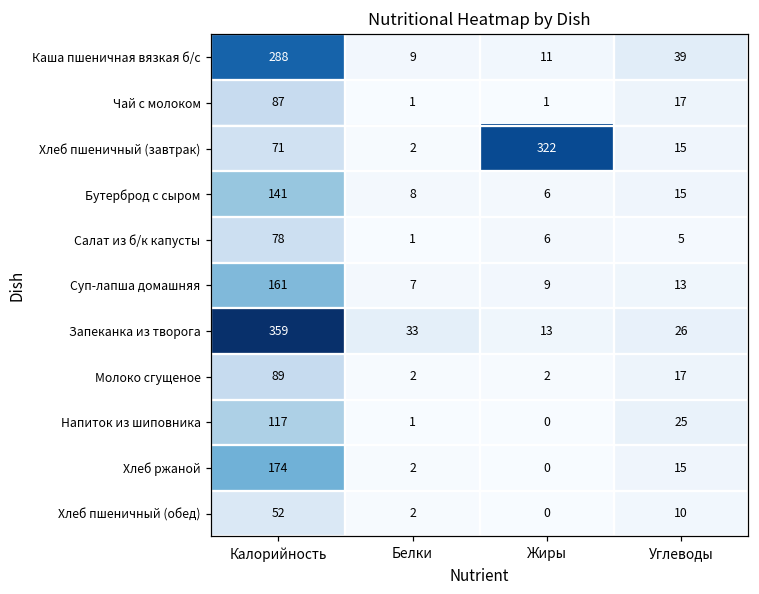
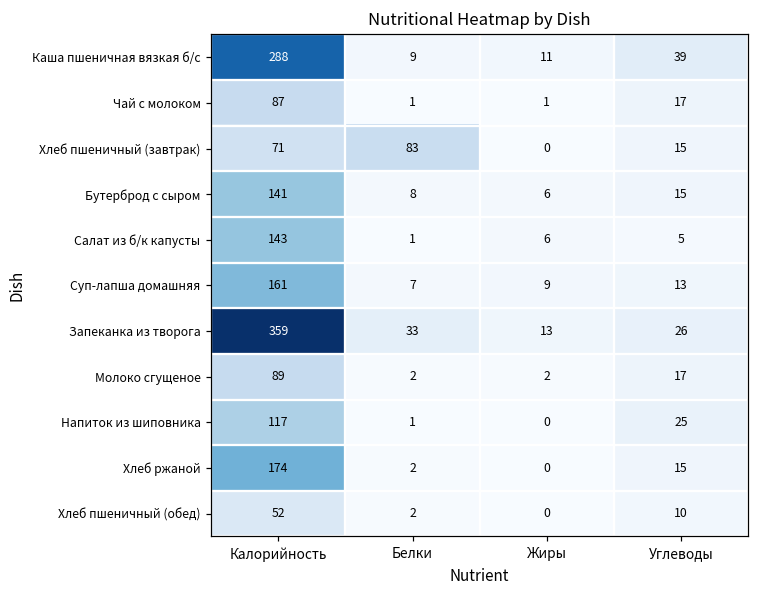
  {
    "Каша пшеничная вязкая б/с": {
      "Калорийность": 288,
      "Белки": 9,
      "Жиры": 11,
      "Углеводы": 39
    },
    "Чай с молоком": {
      "Калорийность": 87,
      "Белки": 1,
      "Жиры": 1,
      "Углеводы": 17
    },
    "Хлеб пшеничный (завтрак)": {
      "Калорийность": 71,
-     "Белки": 2,
-     "Жиры": 322,
+     "Белки": 83,
+     "Жиры": 0,
      "Углеводы": 15
    },
    "Бутерброд с сыром": {
      "Калорийность": 141,
      "Белки": 8,
      "Жиры": 6,
      "Углеводы": 15
    },
    "Салат из б/к капусты": {
-     "Калорийность": 78,
+     "Калорийность": 143,
      "Белки": 1,
      "Жиры": 6,
      "Углеводы": 5
    },
    "Суп-лапша домашняя": {
      "Калорийность": 161,
      "Белки": 7,
      "Жиры": 9,
      "Углеводы": 13
    },
    "Запеканка из творога": {
      "Калорийность": 359,
      "Белки": 33,
      "Жиры": 13,
      "Углеводы": 26
    },
    "Молоко сгущеное": {
      "Калорийность": 89,
      "Белки": 2,
      "Жиры": 2,
      "Углеводы": 17
    },
    "Напиток из шиповника": {
      "Калорийность": 117,
      "Белки": 1,
      "Жиры": 0,
      "Углеводы": 25
    },
    "Хлеб ржаной": {
      "Калорийность": 174,
      "Белки": 2,
      "Жиры": 0,
      "Углеводы": 15
    },
    "Хлеб пшеничный (обед)": {
      "Калорийность": 52,
      "Белки": 2,
      "Жиры": 0,
      "Углеводы": 10
    }
  }
